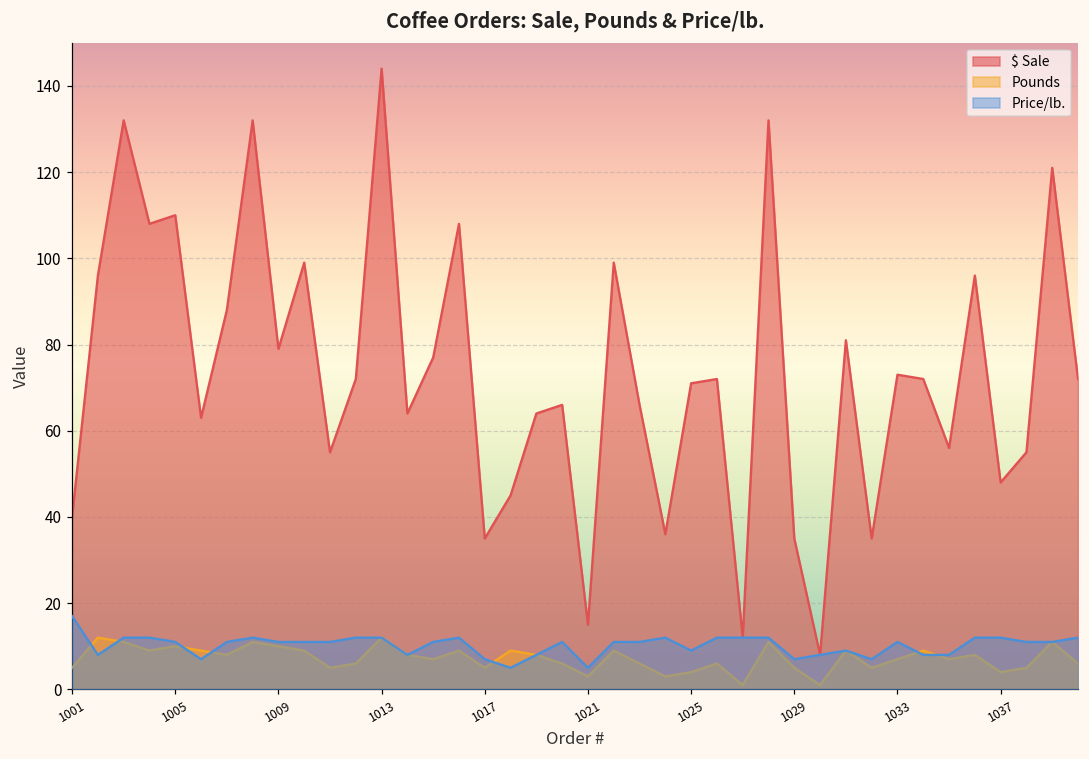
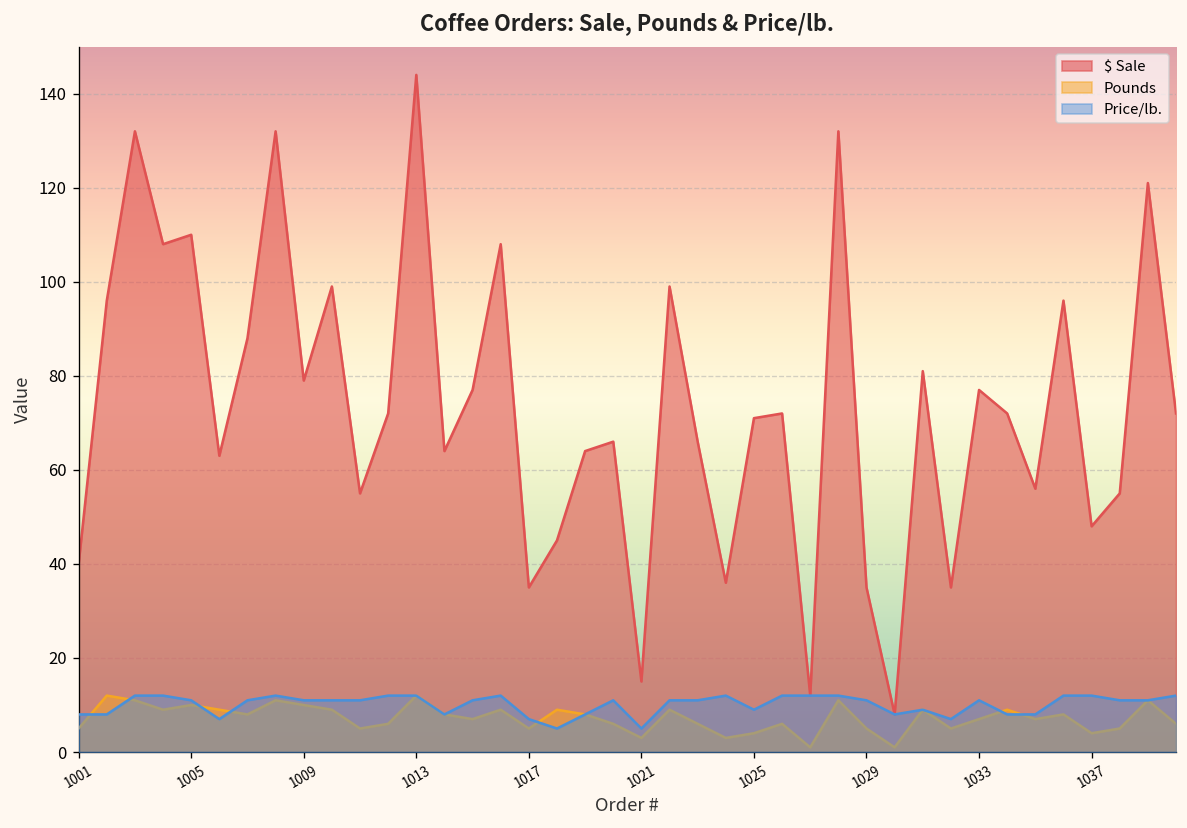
  {
    "$ Sale": {
      "1001": 40,
      "1005": 110,
      "1009": 79,
      "1013": 144,
      "1017": 35,
      "1021": 15,
      "1025": 71,
      "1029": 35,
-     "1033": 73,
+     "1033": 77,
      "1037": 48
    },
    "Pounds": {
      "1001": 5,
      "1005": 10,
      "1009": 10,
      "1017": 5,
      "1021": 3,
      "1025": 4,
      "1029": 5,
      "1033": 7,
      "1037": 4
    },
    "Price/lb.": {
-     "1001": 17,
+     "1001": 8,
      "1005": 11,
      "1009": 11,
      "1017": 7,
      "1021": 5,
      "1025": 9,
-     "1029": 7,
+     "1029": 11,
      "1033": 11,
      "1037": 12
    }
  }
